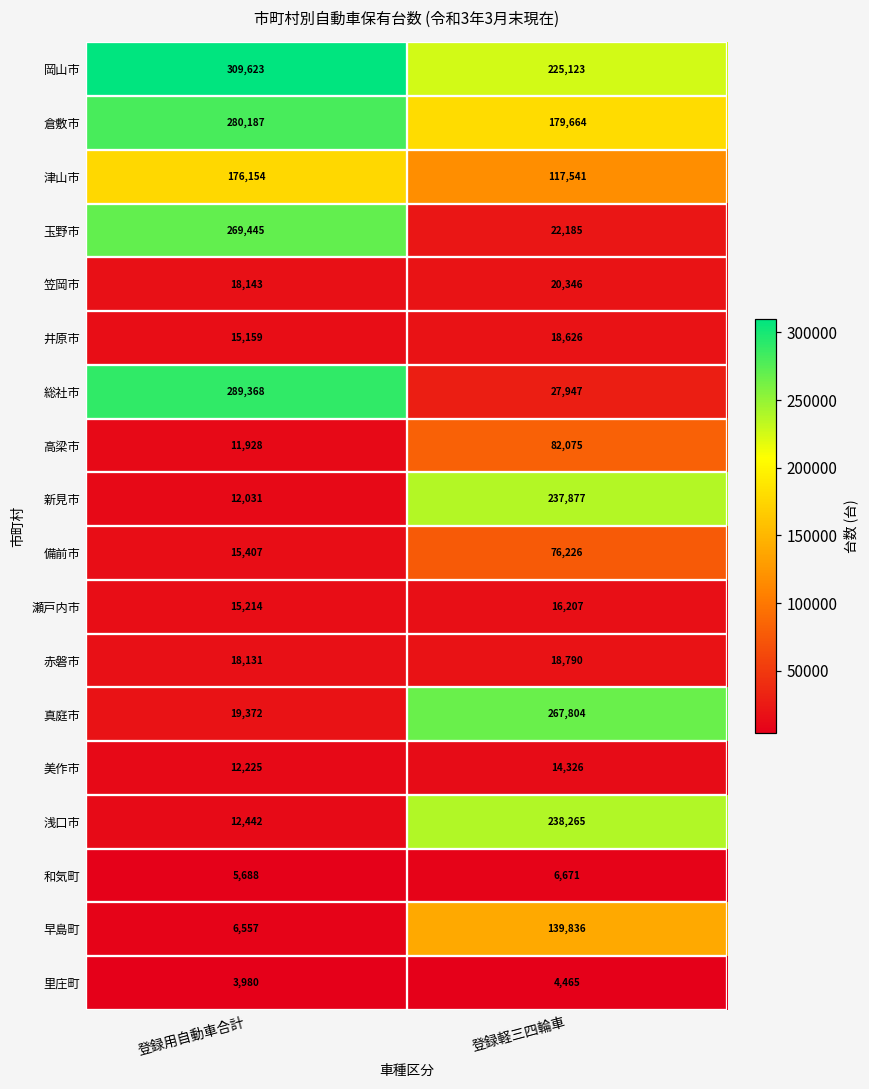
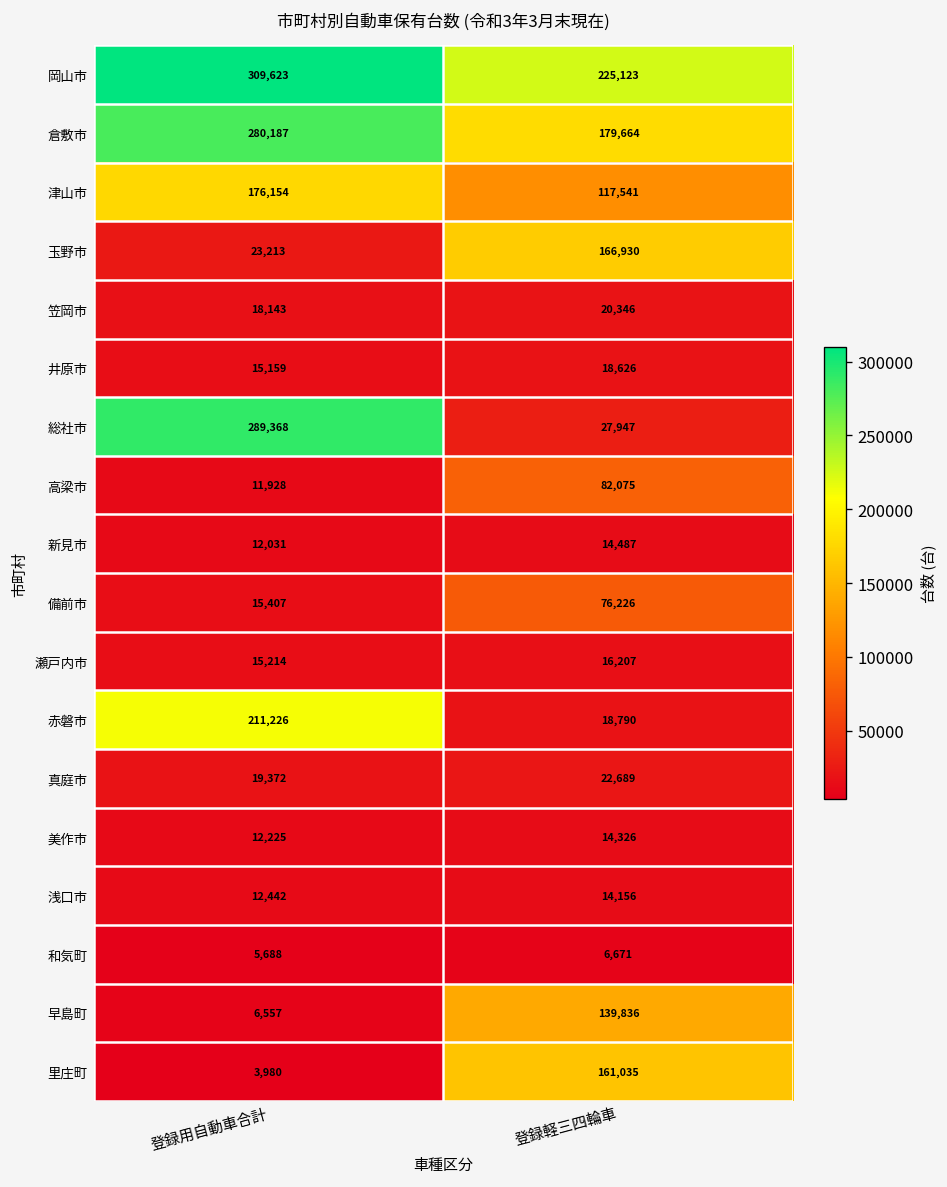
  {
    "岡山市": {
      "登録用自動車合計": "309,623",
      "登録軽三四輪車": "225,123"
    },
    "倉敷市": {
      "登録用自動車合計": "280,187",
      "登録軽三四輪車": "179,664"
    },
    "津山市": {
      "登録用自動車合計": "176,154",
      "登録軽三四輪車": "117,541"
    },
    "玉野市": {
-     "登録用自動車合計": "269,445",
-     "登録軽三四輪車": "22,185"
+     "登録用自動車合計": "23,213",
+     "登録軽三四輪車": "166,930"
    },
    "笠岡市": {
      "登録用自動車合計": "18,143",
      "登録軽三四輪車": "20,346"
    },
    "井原市": {
      "登録用自動車合計": "15,159",
      "登録軽三四輪車": "18,626"
    },
    "総社市": {
      "登録用自動車合計": "289,368",
      "登録軽三四輪車": "27,947"
    },
    "高梁市": {
      "登録用自動車合計": "11,928",
      "登録軽三四輪車": "82,075"
    },
    "新見市": {
      "登録用自動車合計": "12,031",
-     "登録軽三四輪車": "237,877"
+     "登録軽三四輪車": "14,487"
    },
    "備前市": {
      "登録用自動車合計": "15,407",
      "登録軽三四輪車": "76,226"
    },
    "瀬戸内市": {
      "登録用自動車合計": "15,214",
      "登録軽三四輪車": "16,207"
    },
    "赤磐市": {
-     "登録用自動車合計": "18,131",
+     "登録用自動車合計": "211,226",
      "登録軽三四輪車": "18,790"
    },
    "真庭市": {
      "登録用自動車合計": "19,372",
-     "登録軽三四輪車": "267,804"
+     "登録軽三四輪車": "22,689"
    },
    "美作市": {
      "登録用自動車合計": "12,225",
      "登録軽三四輪車": "14,326"
    },
    "浅口市": {
      "登録用自動車合計": "12,442",
-     "登録軽三四輪車": "238,265"
+     "登録軽三四輪車": "14,156"
    },
    "和気町": {
      "登録用自動車合計": "5,688",
      "登録軽三四輪車": "6,671"
    },
    "早島町": {
      "登録用自動車合計": "6,557",
      "登録軽三四輪車": "139,836"
    },
    "里庄町": {
      "登録用自動車合計": "3,980",
-     "登録軽三四輪車": "4,465"
+     "登録軽三四輪車": "161,035"
    }
  }
